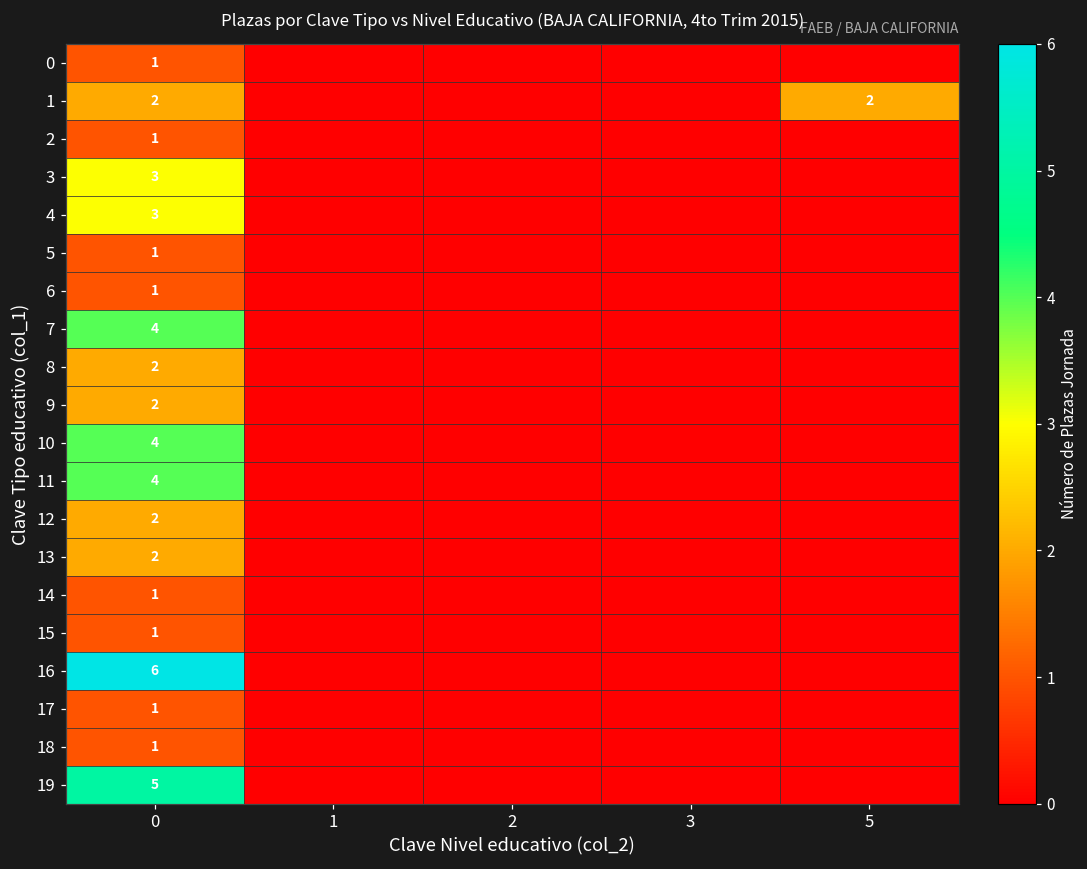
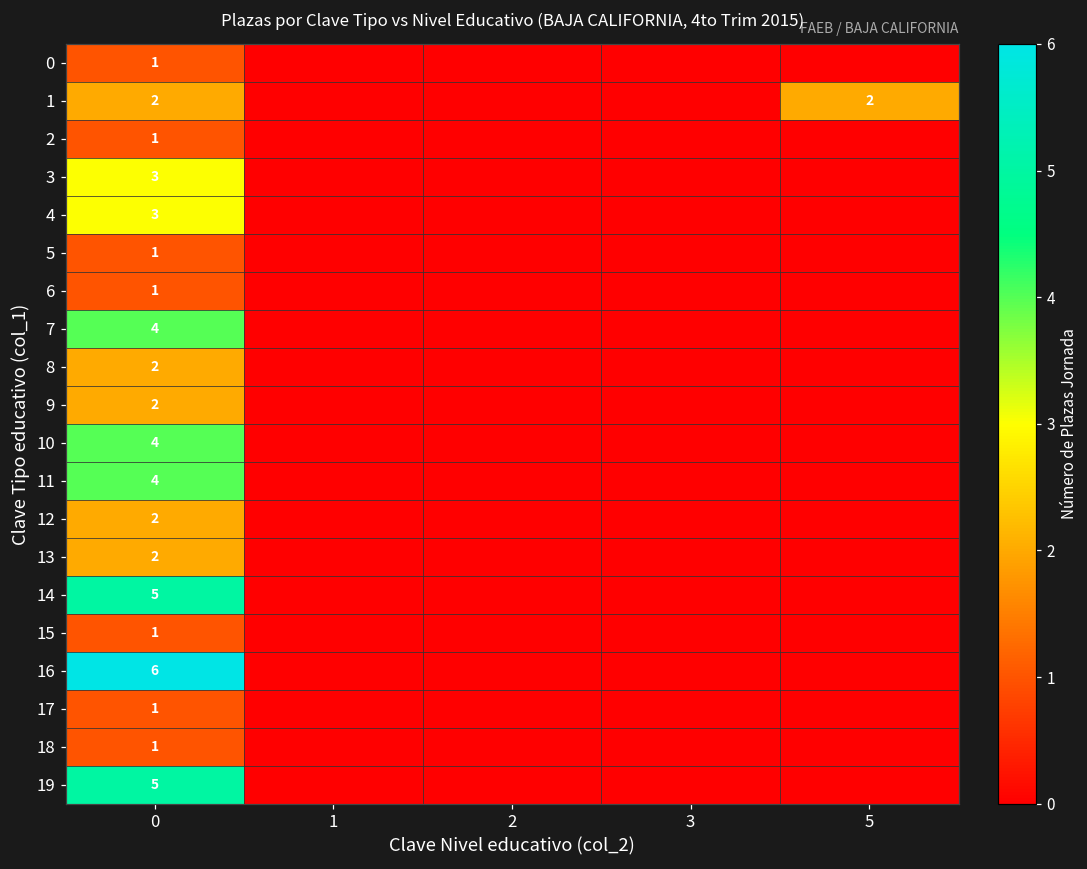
  {
    "0": {
      "0": 1
    },
    "1": {
      "0": 2,
      "5": 2
    },
    "2": {
      "0": 1
    },
    "3": {
      "0": 3
    },
    "4": {
      "0": 3
    },
    "5": {
      "0": 1
    },
    "6": {
      "0": 1
    },
    "7": {
      "0": 4
    },
    "8": {
      "0": 2
    },
    "9": {
      "0": 2
    },
    "10": {
      "0": 4
    },
    "11": {
      "0": 4
    },
    "12": {
      "0": 2
    },
    "13": {
      "0": 2
    },
    "14": {
-     "0": 1
+     "0": 5
    },
    "15": {
      "0": 1
    },
    "16": {
      "0": 6
    },
    "17": {
      "0": 1
    },
    "18": {
      "0": 1
    },
    "19": {
      "0": 5
    }
  }
